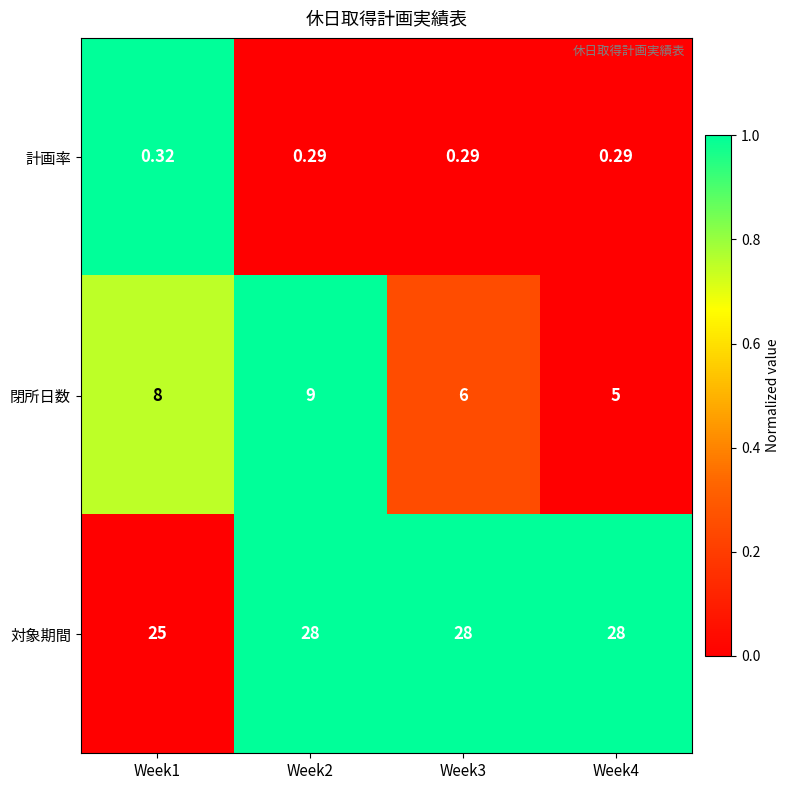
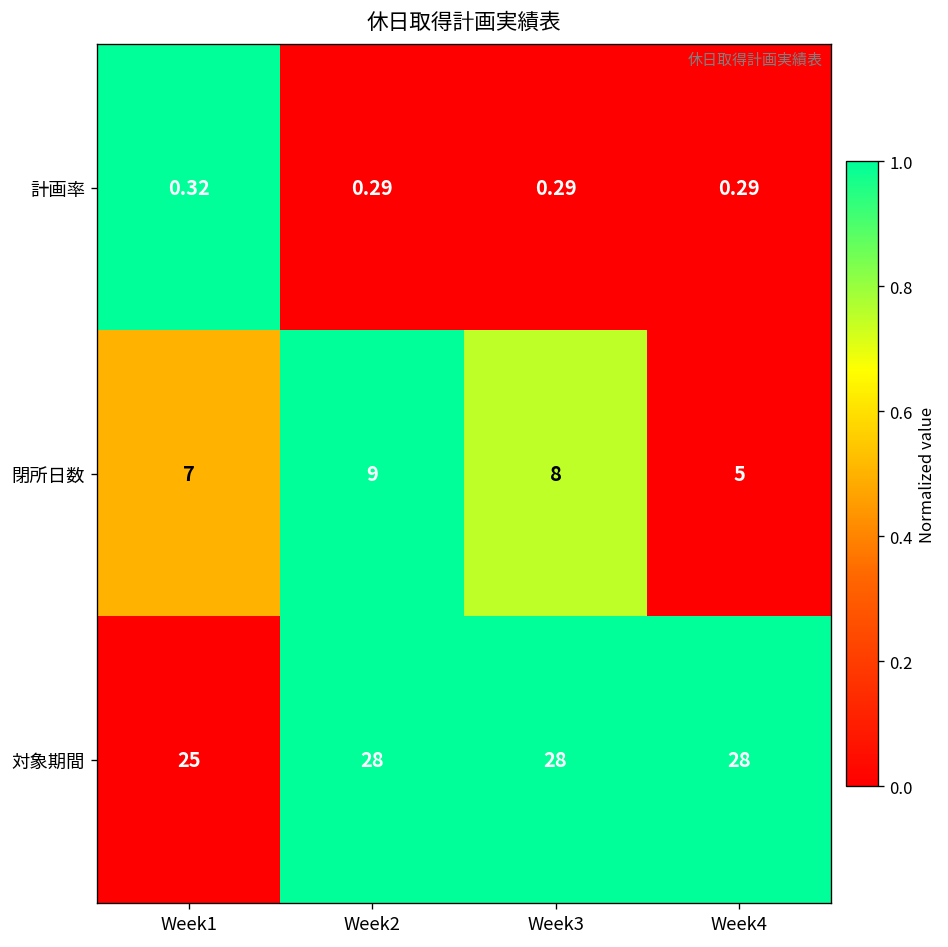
  {
    "計画率": {
      "Week1": 0.32,
      "Week2": 0.29,
      "Week3": 0.29
    },
    "閉所日数": {
-     "Week1": 8,
+     "Week1": 7,
      "Week2": 9,
-     "Week3": 6,
+     "Week3": 8,
      "Week4": 5
    },
    "対象期間": {
      "Week1": 25,
      "Week2": 28,
      "Week3": 28,
      "Week4": 28
    }
  }
